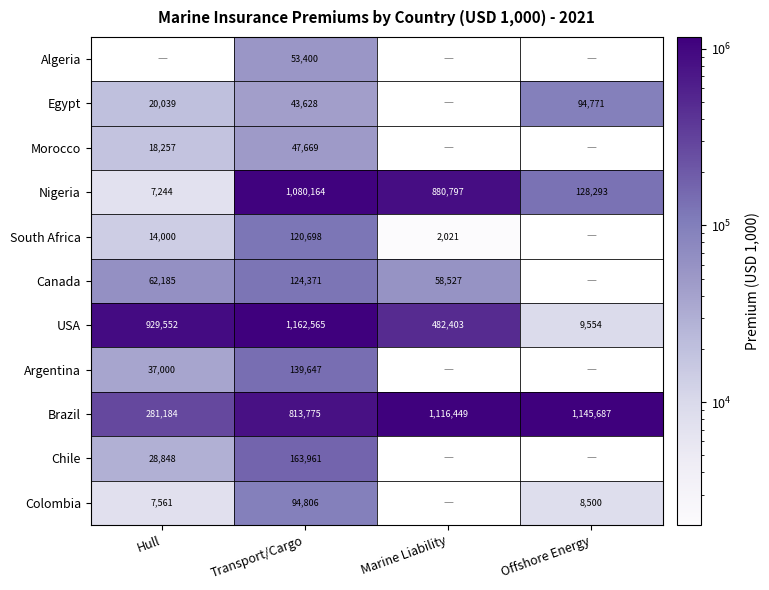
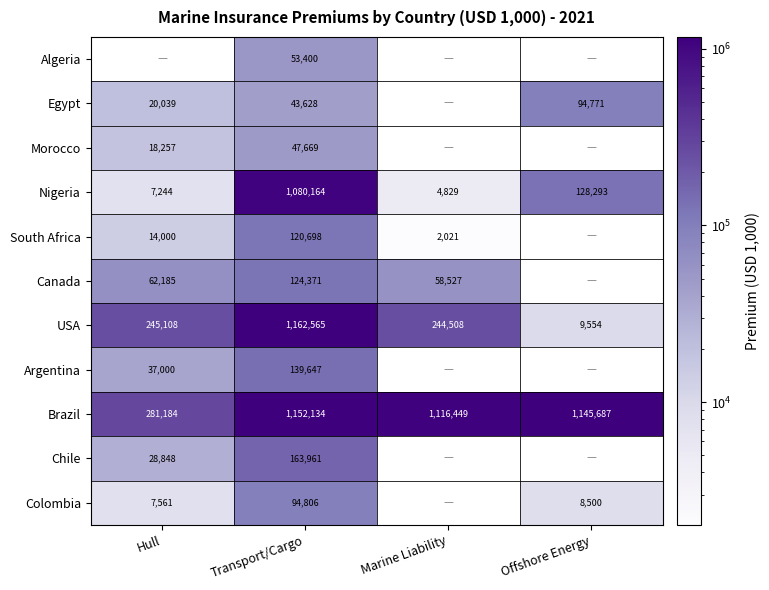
  {
    "Algeria": {
      "Transport/Cargo": "53,400"
    },
    "Egypt": {
      "Hull": "20,039",
      "Transport/Cargo": "43,628",
      "Offshore Energy": "94,771"
    },
    "Morocco": {
      "Hull": "18,257",
      "Transport/Cargo": "47,669"
    },
    "Nigeria": {
      "Hull": "7,244",
      "Transport/Cargo": "1,080,164",
-     "Marine Liability": "880,797",
+     "Marine Liability": "4,829",
      "Offshore Energy": "128,293"
    },
    "South Africa": {
      "Hull": "14,000",
      "Transport/Cargo": "120,698",
      "Marine Liability": "2,021"
    },
    "Canada": {
      "Hull": "62,185",
      "Transport/Cargo": "124,371",
      "Marine Liability": "58,527"
    },
    "USA": {
-     "Hull": "929,552",
+     "Hull": "245,108",
      "Transport/Cargo": "1,162,565",
-     "Marine Liability": "482,403",
+     "Marine Liability": "244,508",
      "Offshore Energy": "9,554"
    },
    "Argentina": {
      "Hull": "37,000",
      "Transport/Cargo": "139,647"
    },
    "Brazil": {
      "Hull": "281,184",
-     "Transport/Cargo": "813,775",
+     "Transport/Cargo": "1,152,134",
      "Marine Liability": "1,116,449",
      "Offshore Energy": "1,145,687"
    },
    "Chile": {
      "Hull": "28,848",
      "Transport/Cargo": "163,961"
    },
    "Colombia": {
      "Hull": "7,561",
      "Transport/Cargo": "94,806",
      "Offshore Energy": "8,500"
    }
  }
